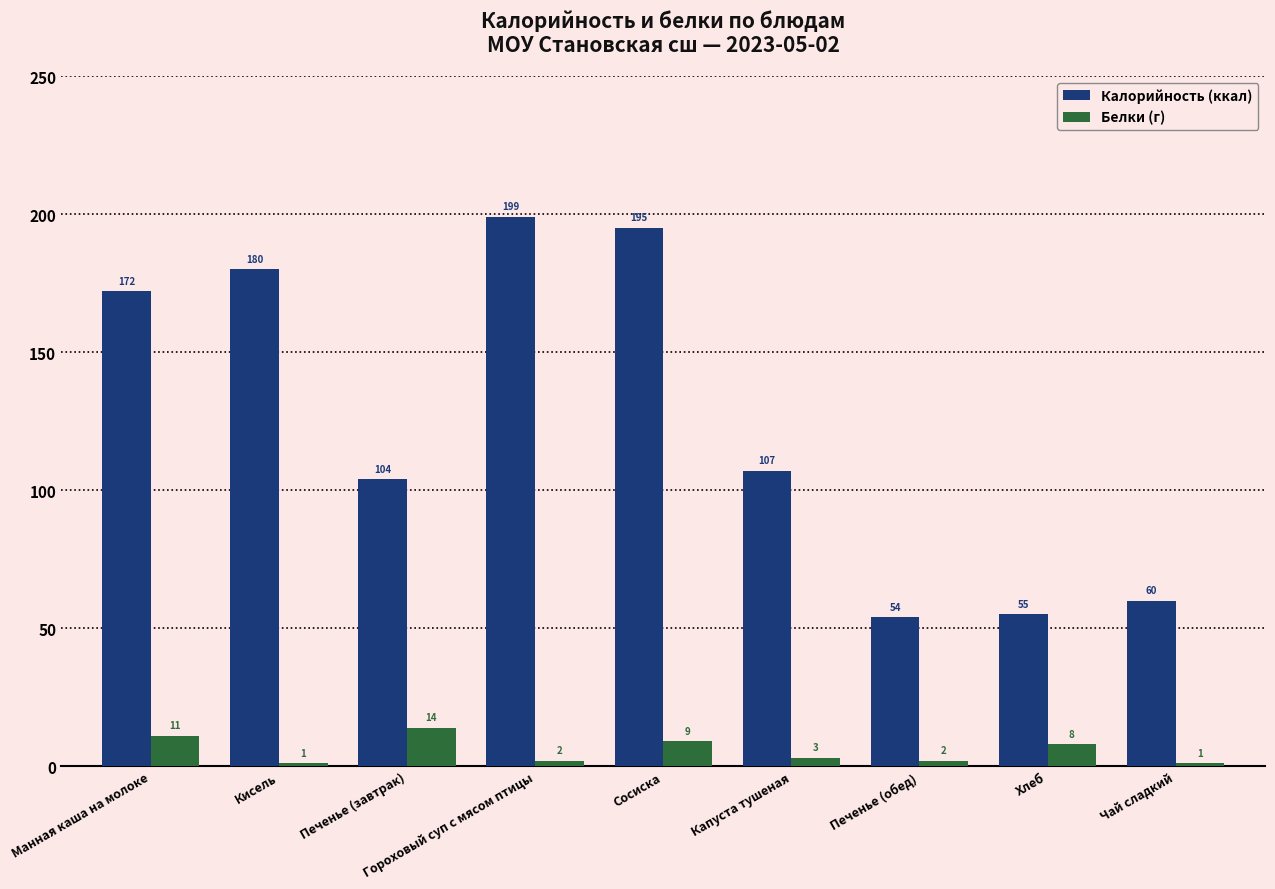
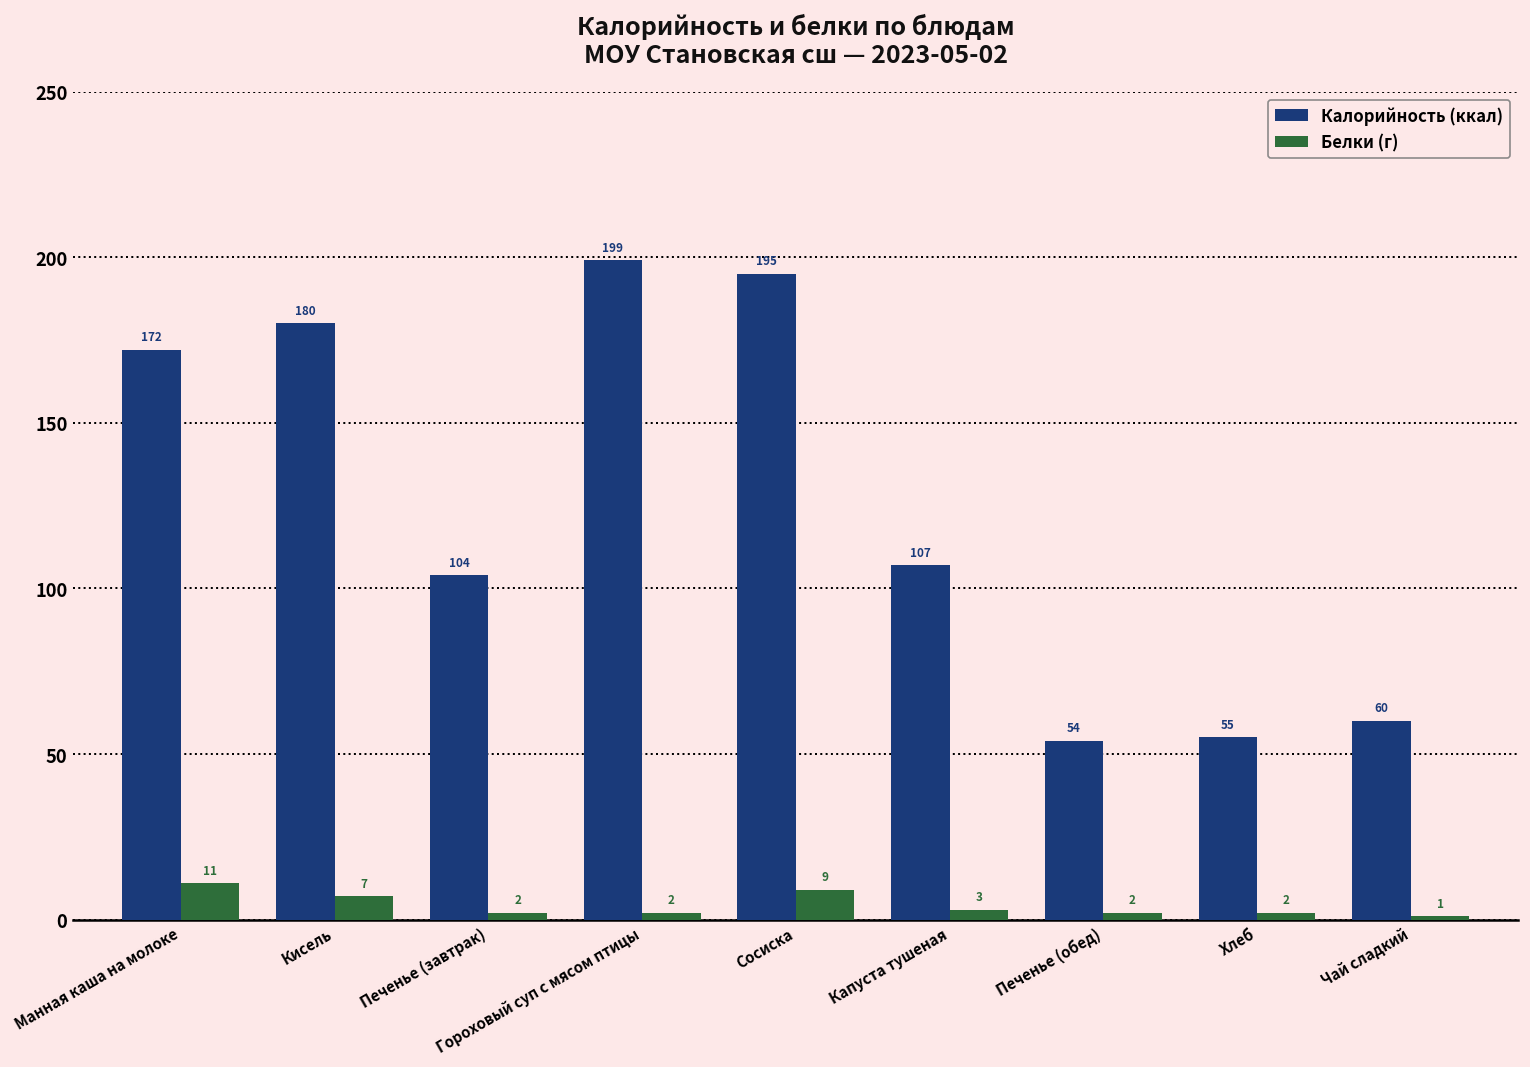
  {
    "Калорийность (ккал)": {
      "Манная каша на молоке": 172,
      "Кисель": 180,
      "Печенье (завтрак)": 104,
      "Гороховый суп с мясом птицы": 199,
      "Сосиска": 195,
      "Капуста тушеная": 107,
      "Печенье (обед)": 54,
      "Хлеб": 55,
      "Чай сладкий": 60
    },
    "Белки (г)": {
      "Манная каша на молоке": 11,
-     "Кисель": 1,
-     "Печенье (завтрак)": 14,
+     "Кисель": 7,
+     "Печенье (завтрак)": 2,
      "Гороховый суп с мясом птицы": 2,
      "Сосиска": 9,
      "Капуста тушеная": 3,
      "Печенье (обед)": 2,
-     "Хлеб": 8,
+     "Хлеб": 2,
      "Чай сладкий": 1
    }
  }
